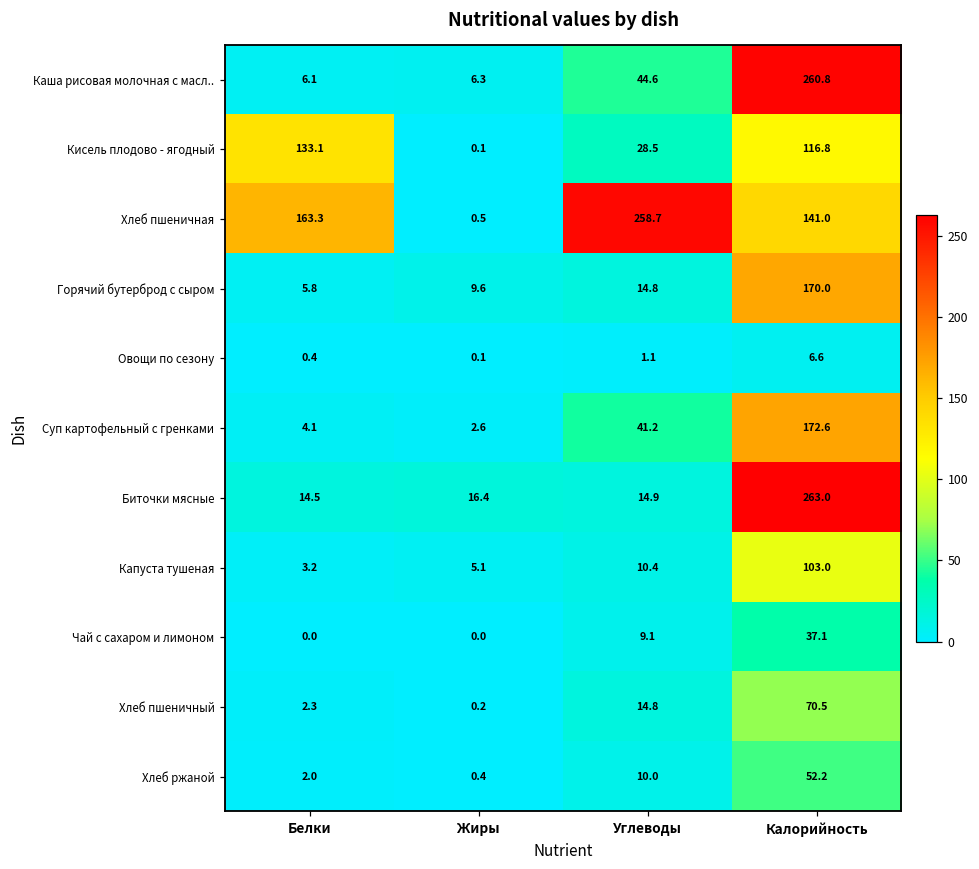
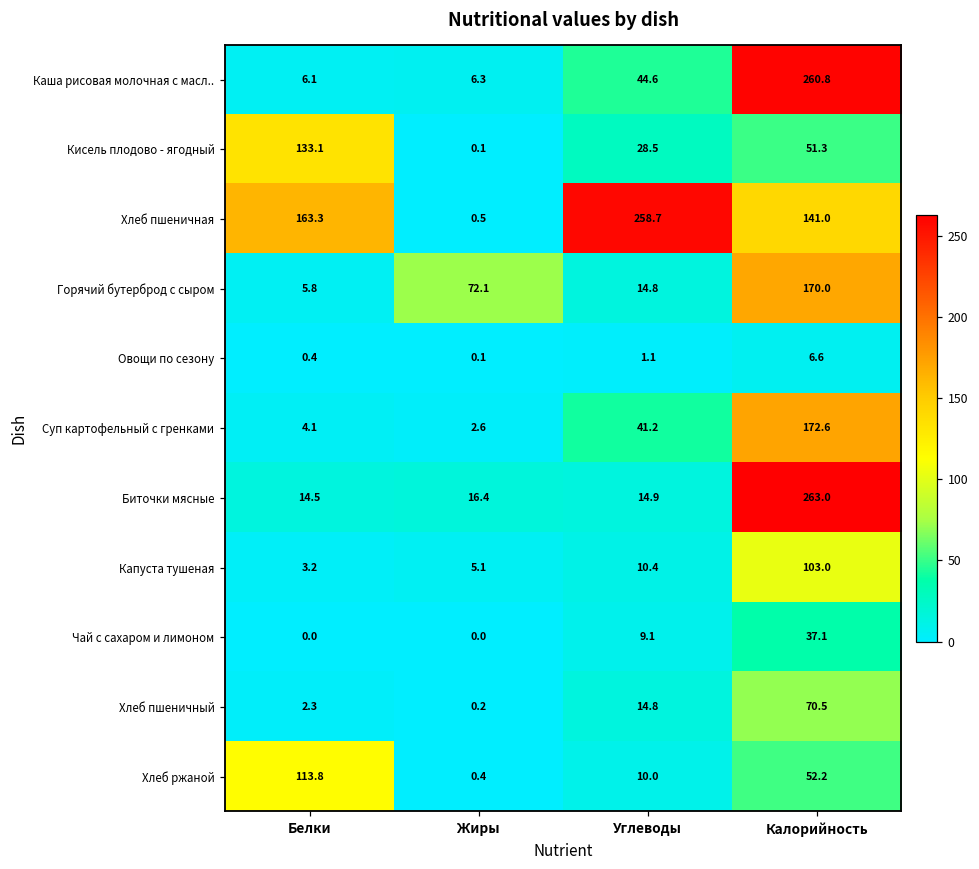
  {
    "Каша рисовая молочная с масл..": {
      "Белки": 6.1,
      "Жиры": 6.3,
      "Углеводы": 44.6,
      "Калорийность": 260.8
    },
    "Кисель плодово - ягодный": {
      "Белки": 133.1,
      "Жиры": 0.1,
      "Углеводы": 28.5,
-     "Калорийность": 116.8
+     "Калорийность": 51.3
    },
    "Хлеб пшеничная": {
      "Белки": 163.3,
      "Жиры": 0.5,
      "Углеводы": 258.7,
      "Калорийность": 141.0
    },
    "Горячий бутерброд с сыром": {
      "Белки": 5.8,
-     "Жиры": 9.6,
+     "Жиры": 72.1,
      "Углеводы": 14.8,
      "Калорийность": 170.0
    },
    "Овощи по сезону": {
      "Белки": 0.4,
      "Жиры": 0.1,
      "Углеводы": 1.1,
      "Калорийность": 6.6
    },
    "Суп картофельный с гренками": {
      "Белки": 4.1,
      "Жиры": 2.6,
      "Углеводы": 41.2,
      "Калорийность": 172.6
    },
    "Биточки мясные": {
      "Белки": 14.5,
      "Жиры": 16.4,
      "Углеводы": 14.9,
      "Калорийность": 263.0
    },
    "Капуста тушеная": {
      "Белки": 3.2,
      "Жиры": 5.1,
      "Углеводы": 10.4,
      "Калорийность": 103.0
    },
    "Чай с сахаром и лимоном": {
      "Белки": 0.0,
      "Жиры": 0.0,
      "Углеводы": 9.1,
      "Калорийность": 37.1
    },
    "Хлеб пшеничный": {
      "Белки": 2.3,
      "Жиры": 0.2,
      "Углеводы": 14.8,
      "Калорийность": 70.5
    },
    "Хлеб ржаной": {
-     "Белки": 2.0,
+     "Белки": 113.8,
      "Жиры": 0.4,
      "Углеводы": 10.0,
      "Калорийность": 52.2
    }
  }
